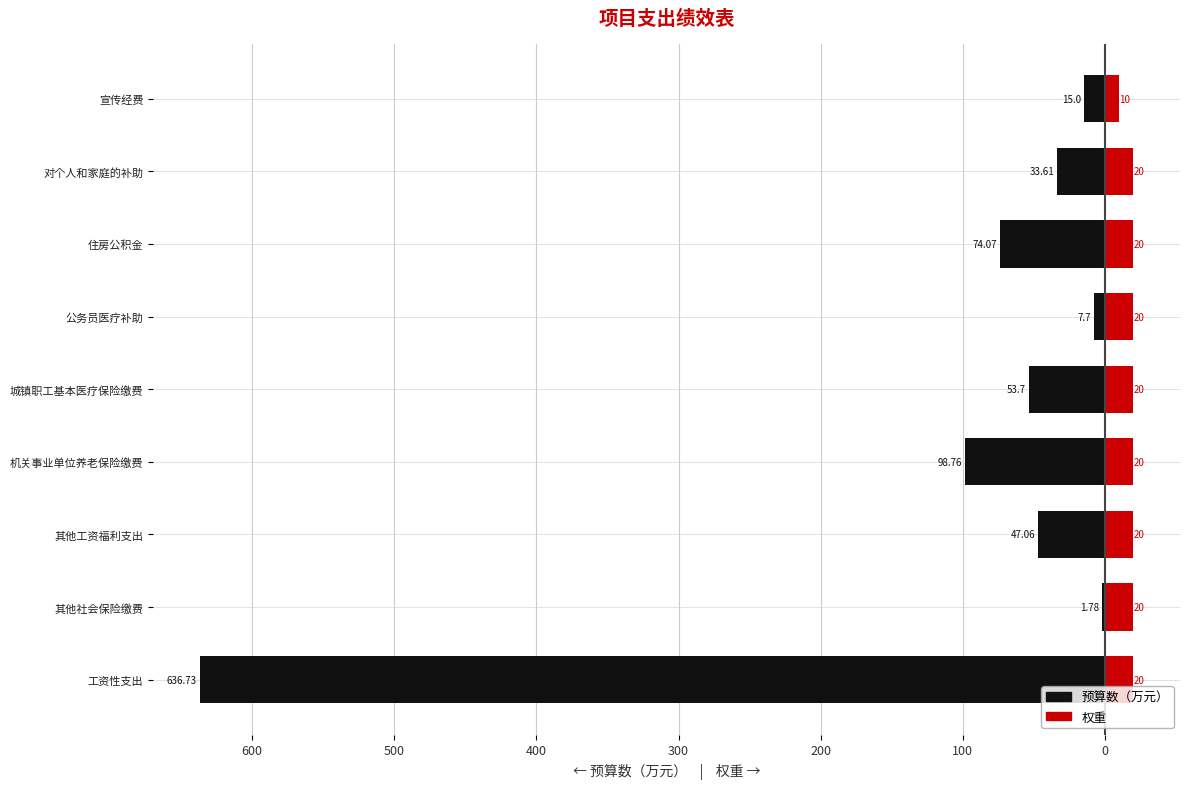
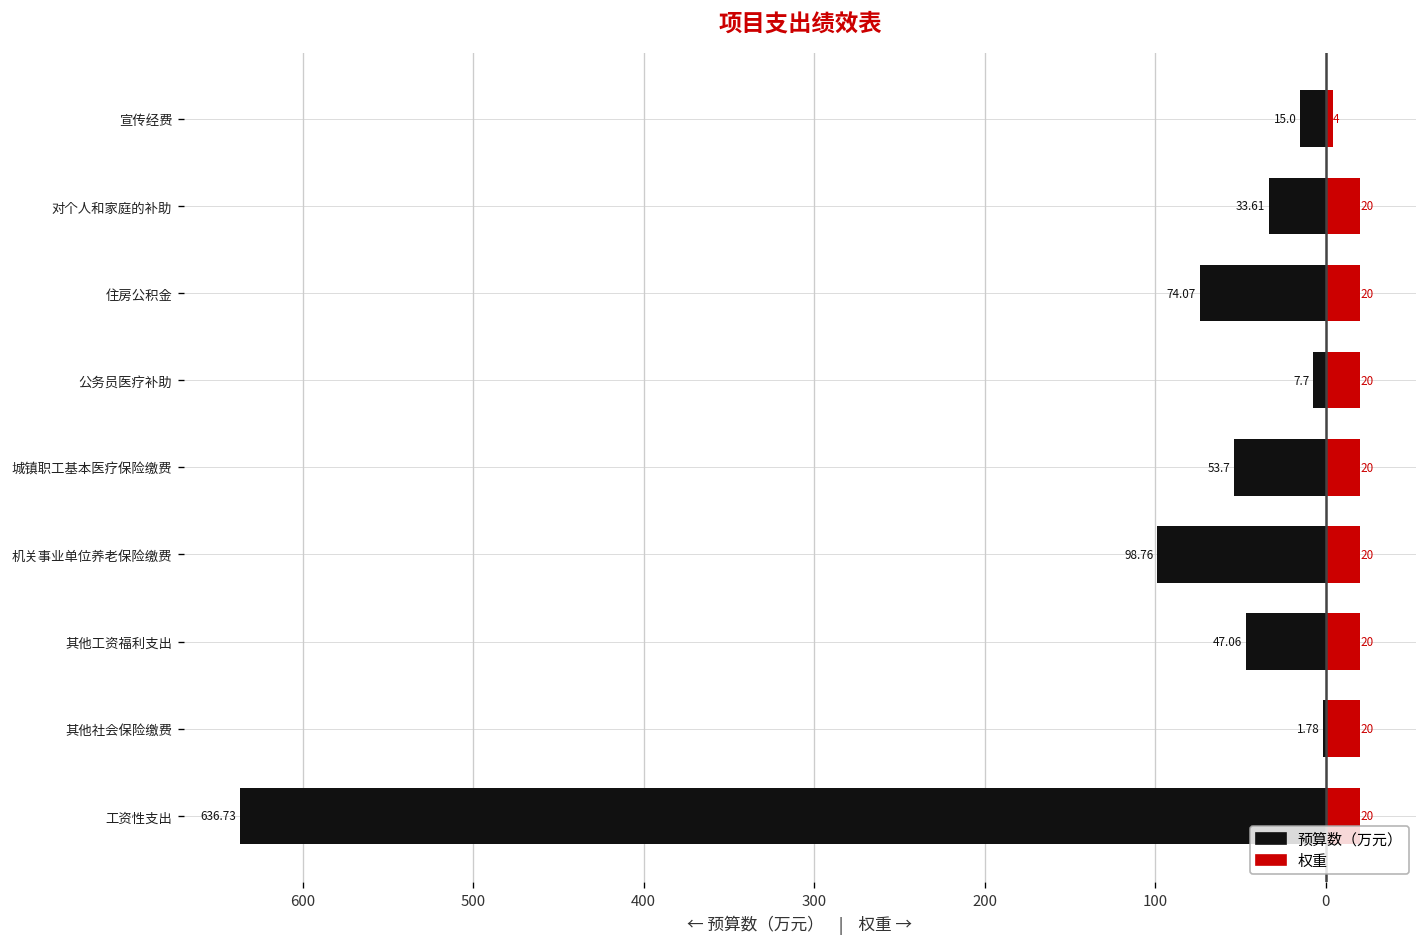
  {
    "权重": {
-     "宣传经费": 10,
+     "宣传经费": 4,
      "对个人和家庭的补助": 20,
      "住房公积金": 20,
      "公务员医疗补助": 20,
      "城镇职工基本医疗保险缴费": 20,
      "机关事业单位养老保险缴费": 20,
      "其他工资福利支出": 20,
      "其他社会保险缴费": 20,
      "工资性支出": 20
    }
  }
